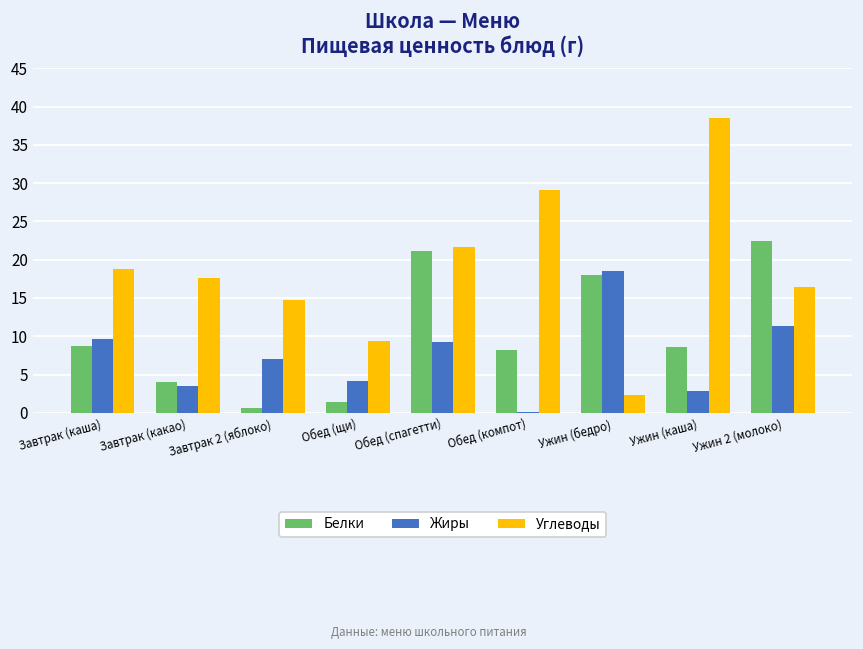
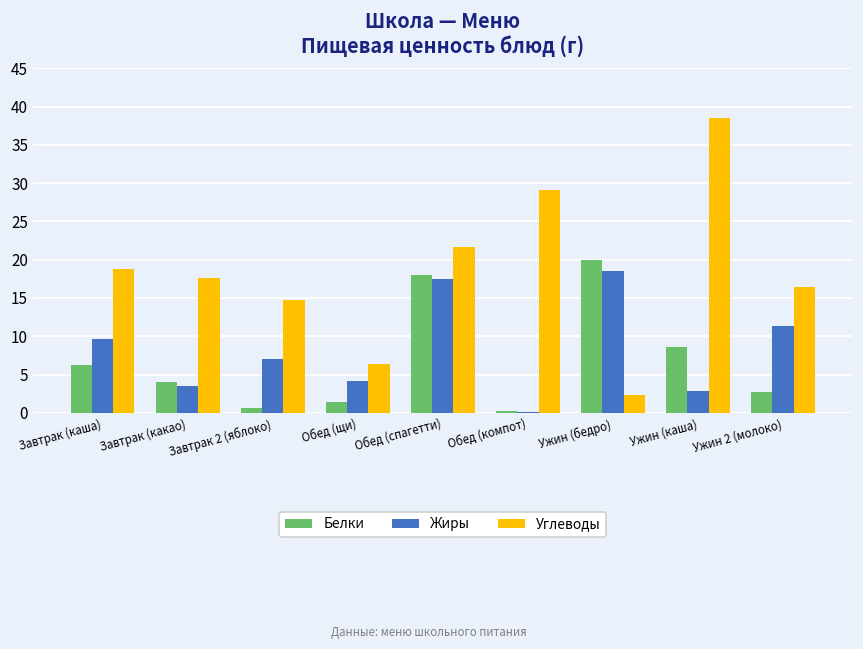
  {
    "Белки": {
-     "Завтрак (каша)": 9,
+     "Завтрак (каша)": 6,
      "Завтрак (какао)": 4,
      "Завтрак 2 (яблоко)": 1,
      "Обед (щи)": 1,
-     "Обед (спагетти)": 21,
-     "Обед (компот)": 8,
-     "Ужин (бедро)": 18,
+     "Обед (спагетти)": 18,
+     "Обед (компот)": 0,
+     "Ужин (бедро)": 20,
      "Ужин (каша)": 9,
-     "Ужин 2 (молоко)": 22
+     "Ужин 2 (молоко)": 3
    },
    "Жиры": {
      "Завтрак (каша)": 10,
      "Завтрак (какао)": 4,
      "Завтрак 2 (яблоко)": 7,
      "Обед (щи)": 4,
-     "Обед (спагетти)": 9,
+     "Обед (спагетти)": 17,
      "Ужин (бедро)": 19,
      "Ужин (каша)": 3,
      "Ужин 2 (молоко)": 11
    },
    "Углеводы": {
      "Завтрак (каша)": 19,
      "Завтрак (какао)": 18,
      "Завтрак 2 (яблоко)": 15,
-     "Обед (щи)": 9,
+     "Обед (щи)": 6,
      "Обед (спагетти)": 22,
      "Обед (компот)": 29,
      "Ужин (бедро)": 2,
      "Ужин (каша)": 39,
      "Ужин 2 (молоко)": 16
    }
  }
